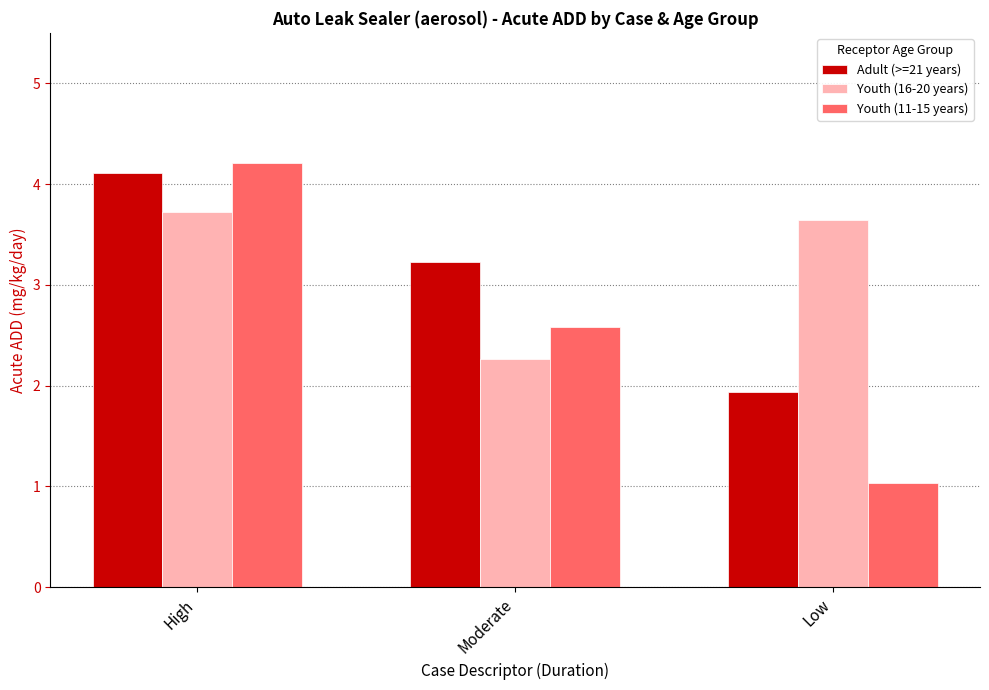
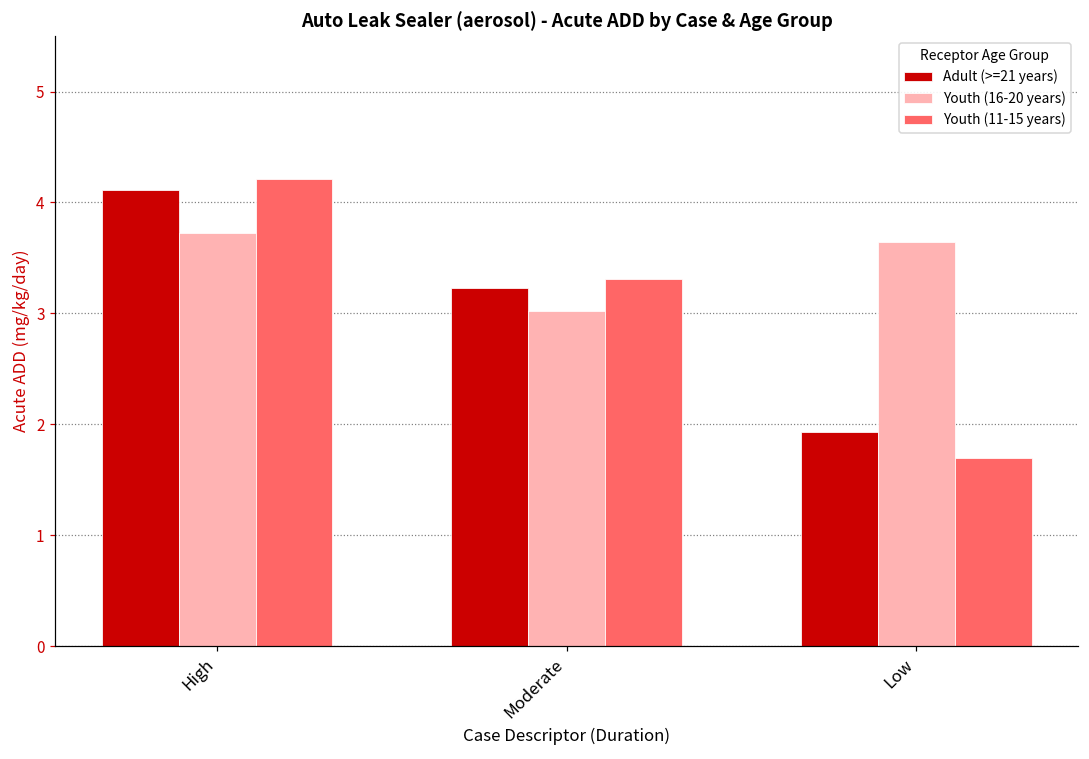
  {
    "Adult (>=21 years)": {
      "High": 4.11,
      "Moderate": 3.23,
      "Low": 1.93
    },
    "Youth (16-20 years)": {
      "High": 3.72,
-     "Moderate": 2.26,
+     "Moderate": 3.02,
      "Low": 3.64
    },
    "Youth (11-15 years)": {
      "High": 4.21,
-     "Moderate": 2.58,
-     "Low": 1.03
+     "Moderate": 3.31,
+     "Low": 1.69
    }
  }
